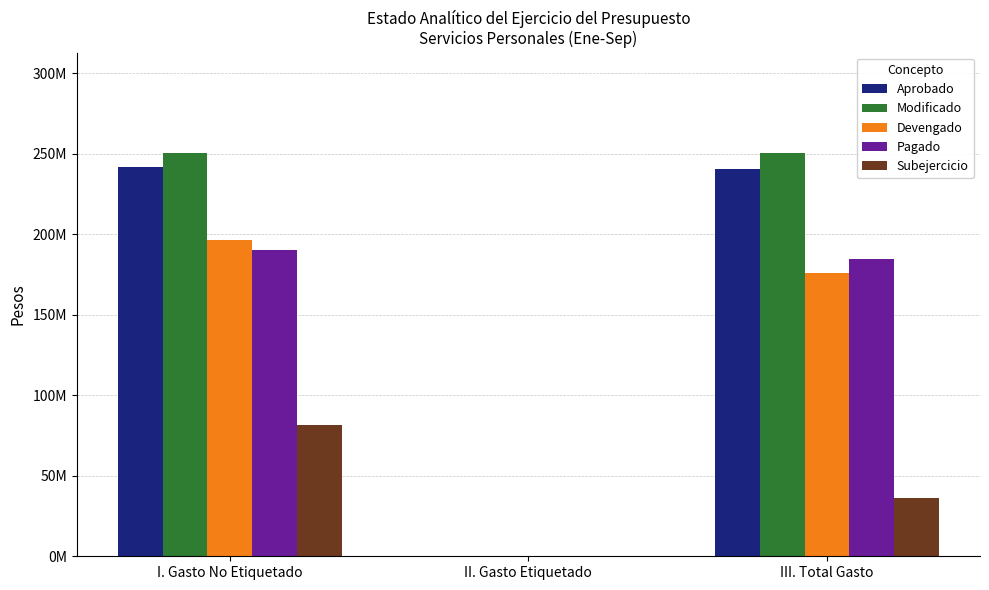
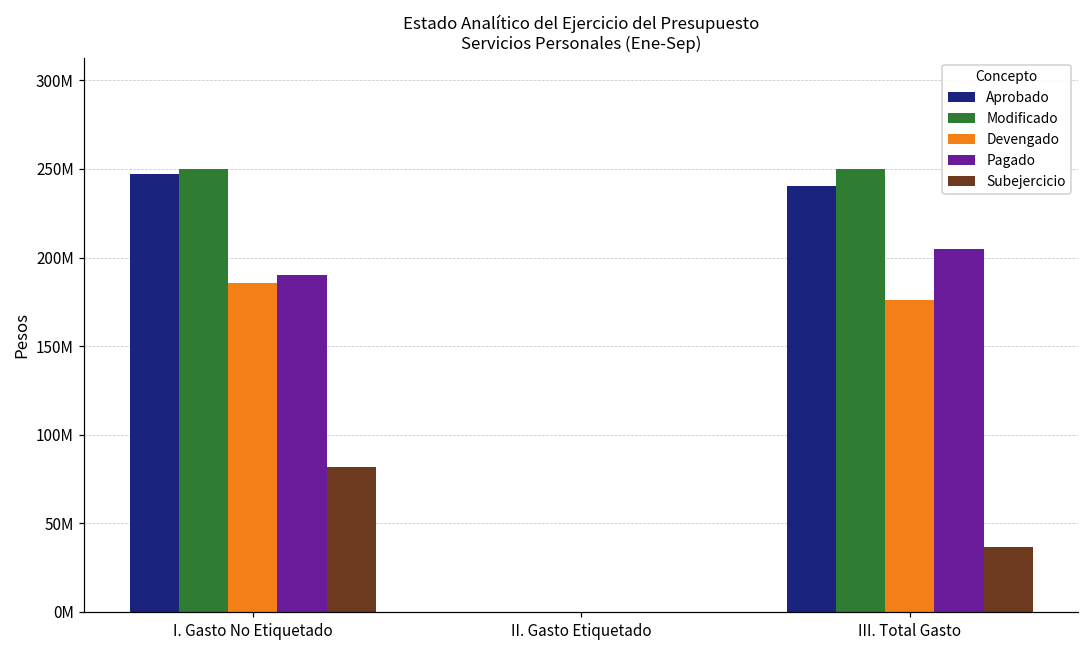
  {
    "Aprobado": {
-     "I. Gasto No Etiquetado": 241000000,
+     "I. Gasto No Etiquetado": 247000000,
      "II. Gasto Etiquetado": 0,
      "III. Total Gasto": 240000000
    },
    "Modificado": {
      "I. Gasto No Etiquetado": 250000000,
      "II. Gasto Etiquetado": 0,
      "III. Total Gasto": 250000000
    },
    "Devengado": {
-     "I. Gasto No Etiquetado": 196000000,
+     "I. Gasto No Etiquetado": 186000000,
      "II. Gasto Etiquetado": 0,
      "III. Total Gasto": 176000000
    },
    "Pagado": {
      "I. Gasto No Etiquetado": 190000000,
      "II. Gasto Etiquetado": 0,
-     "III. Total Gasto": 184000000
+     "III. Total Gasto": 205000000
    },
    "Subejercicio": {
      "I. Gasto No Etiquetado": 82000000,
      "II. Gasto Etiquetado": 0,
      "III. Total Gasto": 36000000
    }
  }
